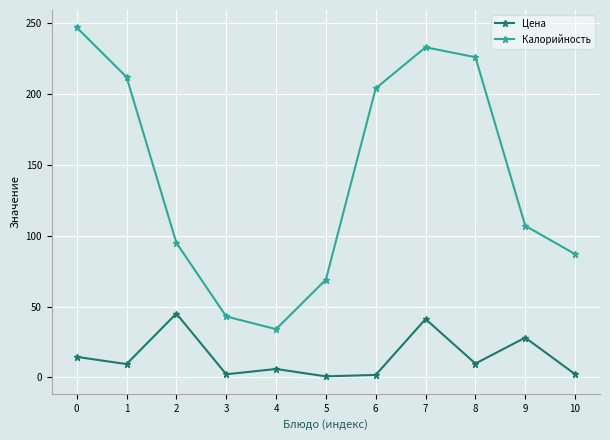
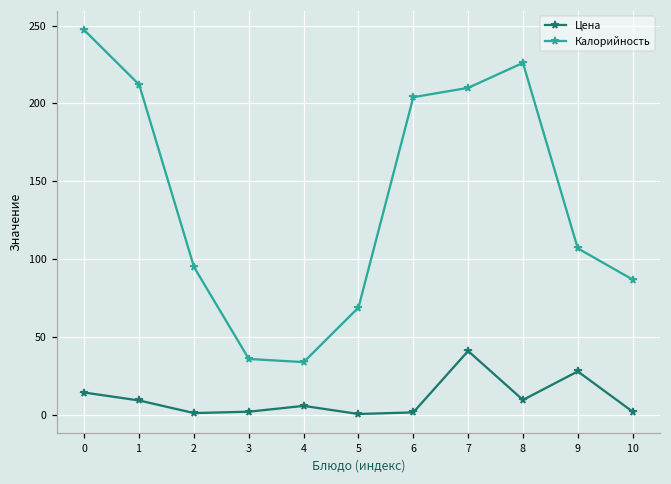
  {
    "Цена": {
      "0": 14,
      "1": 9,
-     "2": 45,
+     "2": 1,
      "3": 2,
      "4": 6,
      "5": 1,
      "6": 2,
      "7": 41,
      "8": 10,
      "9": 28,
      "10": 2
    },
    "Калорийность": {
      "0": 247,
      "1": 212,
      "2": 95,
-     "3": 43,
+     "3": 36,
      "4": 34,
      "5": 69,
      "6": 204,
-     "7": 233,
+     "7": 210,
      "8": 226,
      "9": 107,
      "10": 87
    }
  }
